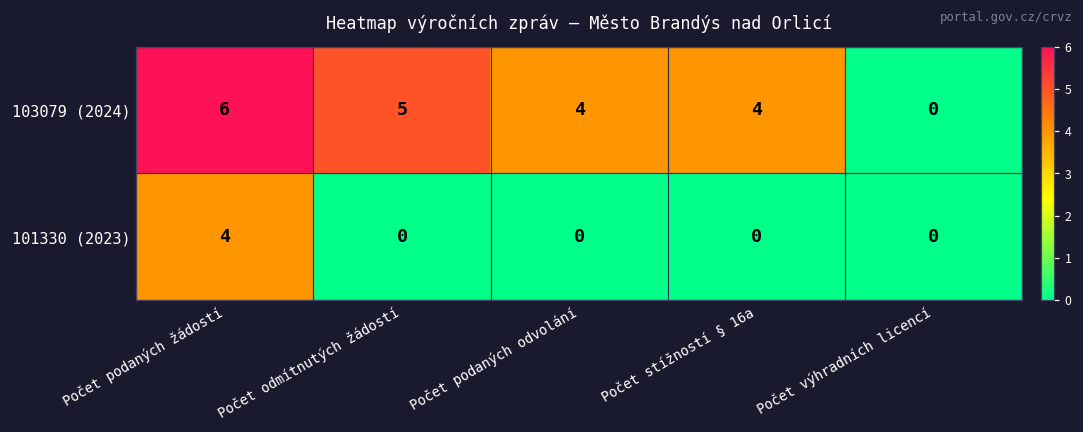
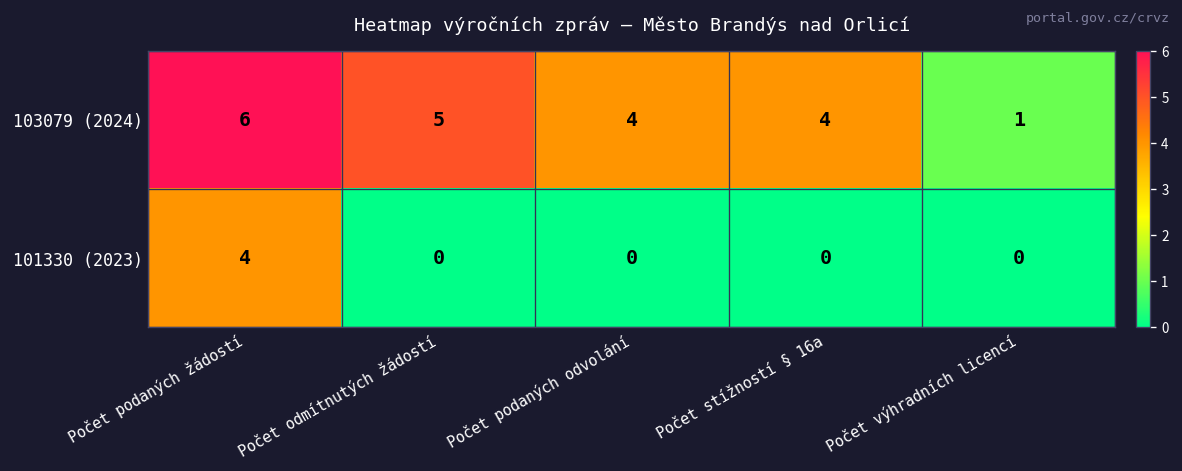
  {
    "103079 (2024)": {
      "Počet podaných žádostí": 6,
      "Počet odmítnutých žádostí": 5,
      "Počet podaných odvolání": 4,
      "Počet stížností § 16a": 4,
-     "Počet výhradních licencí": 0
+     "Počet výhradních licencí": 1
    },
    "101330 (2023)": {
      "Počet podaných žádostí": 4,
      "Počet odmítnutých žádostí": 0,
      "Počet podaných odvolání": 0,
      "Počet stížností § 16a": 0,
      "Počet výhradních licencí": 0
    }
  }
